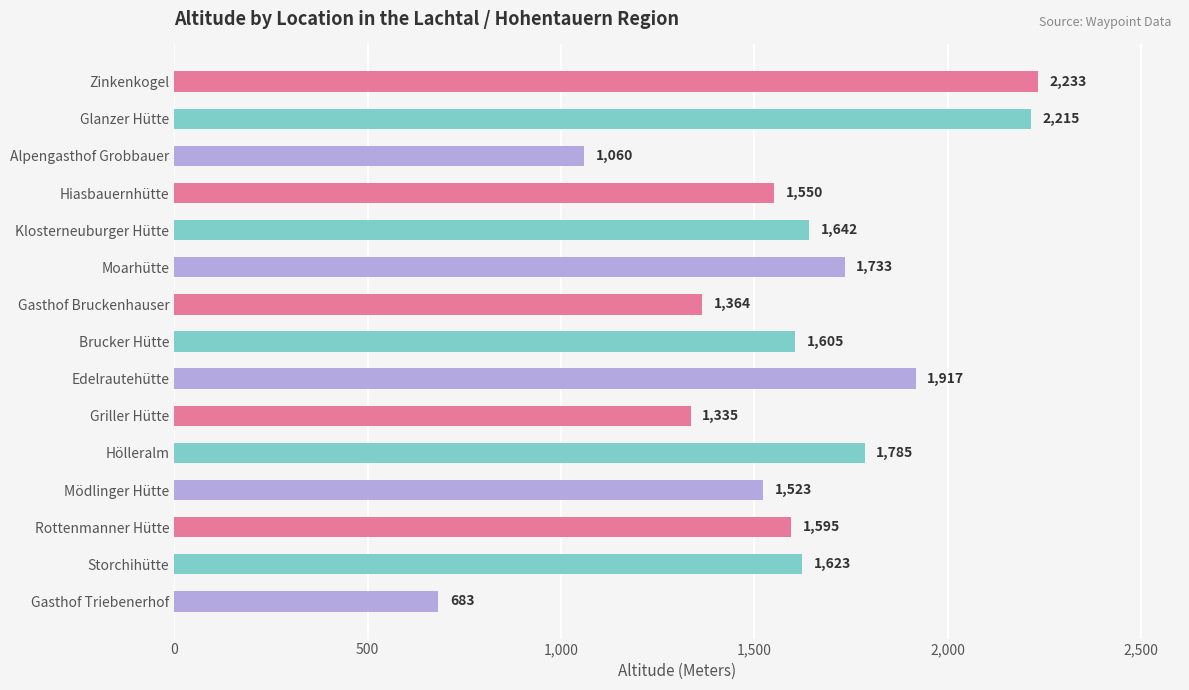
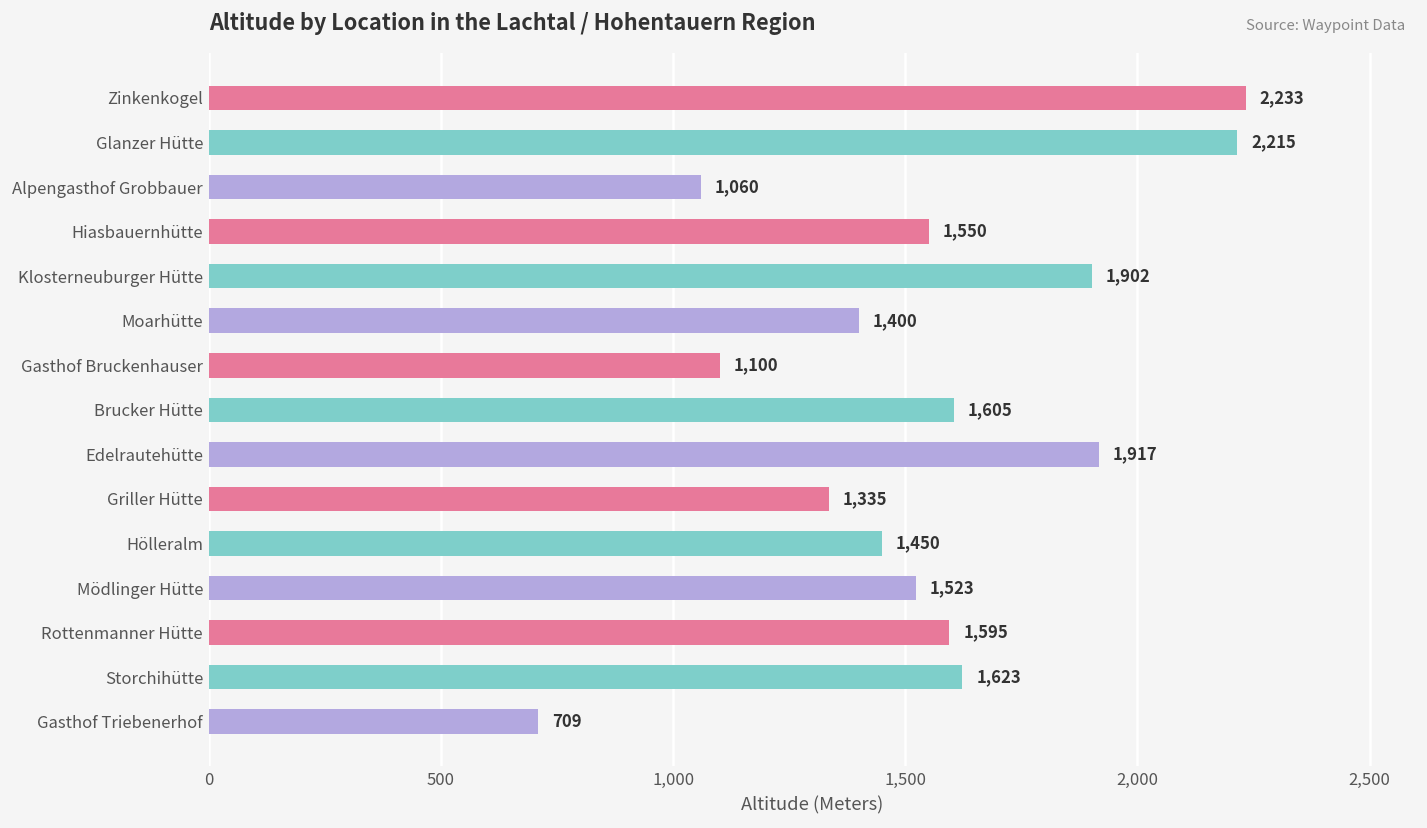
  {
    "Zinkenkogel": "2,233",
    "Glanzer Hütte": "2,215",
    "Alpengasthof Grobbauer": "1,060",
    "Hiasbauernhütte": "1,550",
-   "Klosterneuburger Hütte": "1,642",
-   "Moarhütte": "1,733",
-   "Gasthof Bruckenhauser": "1,364",
+   "Klosterneuburger Hütte": "1,902",
+   "Moarhütte": "1,400",
+   "Gasthof Bruckenhauser": "1,100",
    "Brucker Hütte": "1,605",
    "Edelrautehütte": "1,917",
    "Griller Hütte": "1,335",
-   "Hölleralm": "1,785",
+   "Hölleralm": "1,450",
    "Mödlinger Hütte": "1,523",
    "Rottenmanner Hütte": "1,595",
    "Storchihütte": "1,623",
-   "Gasthof Triebenerhof": "683"
+   "Gasthof Triebenerhof": "709"
  }
